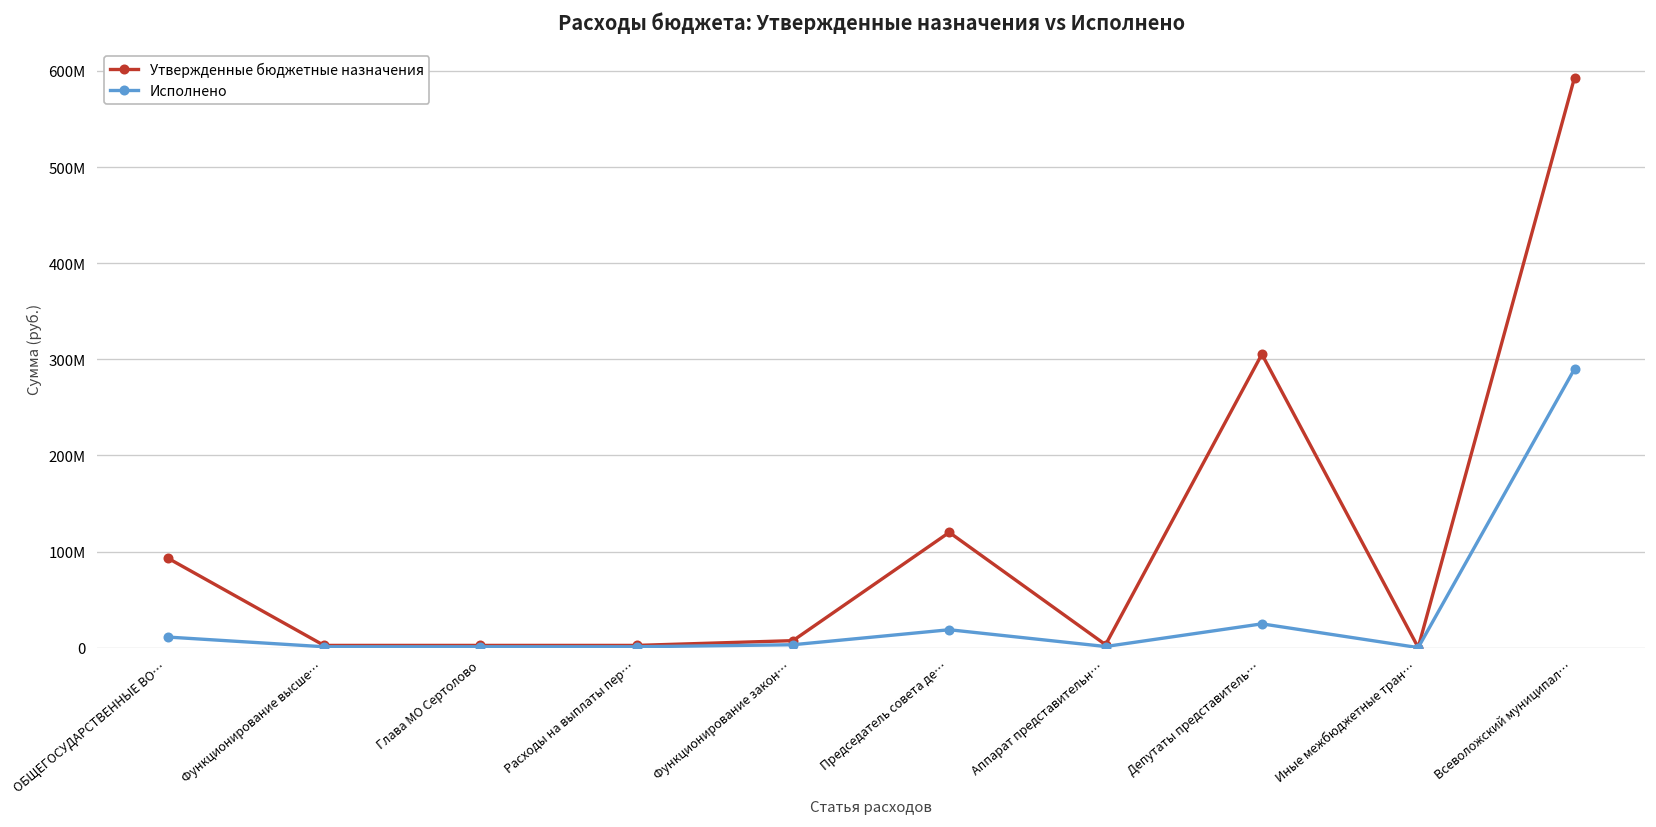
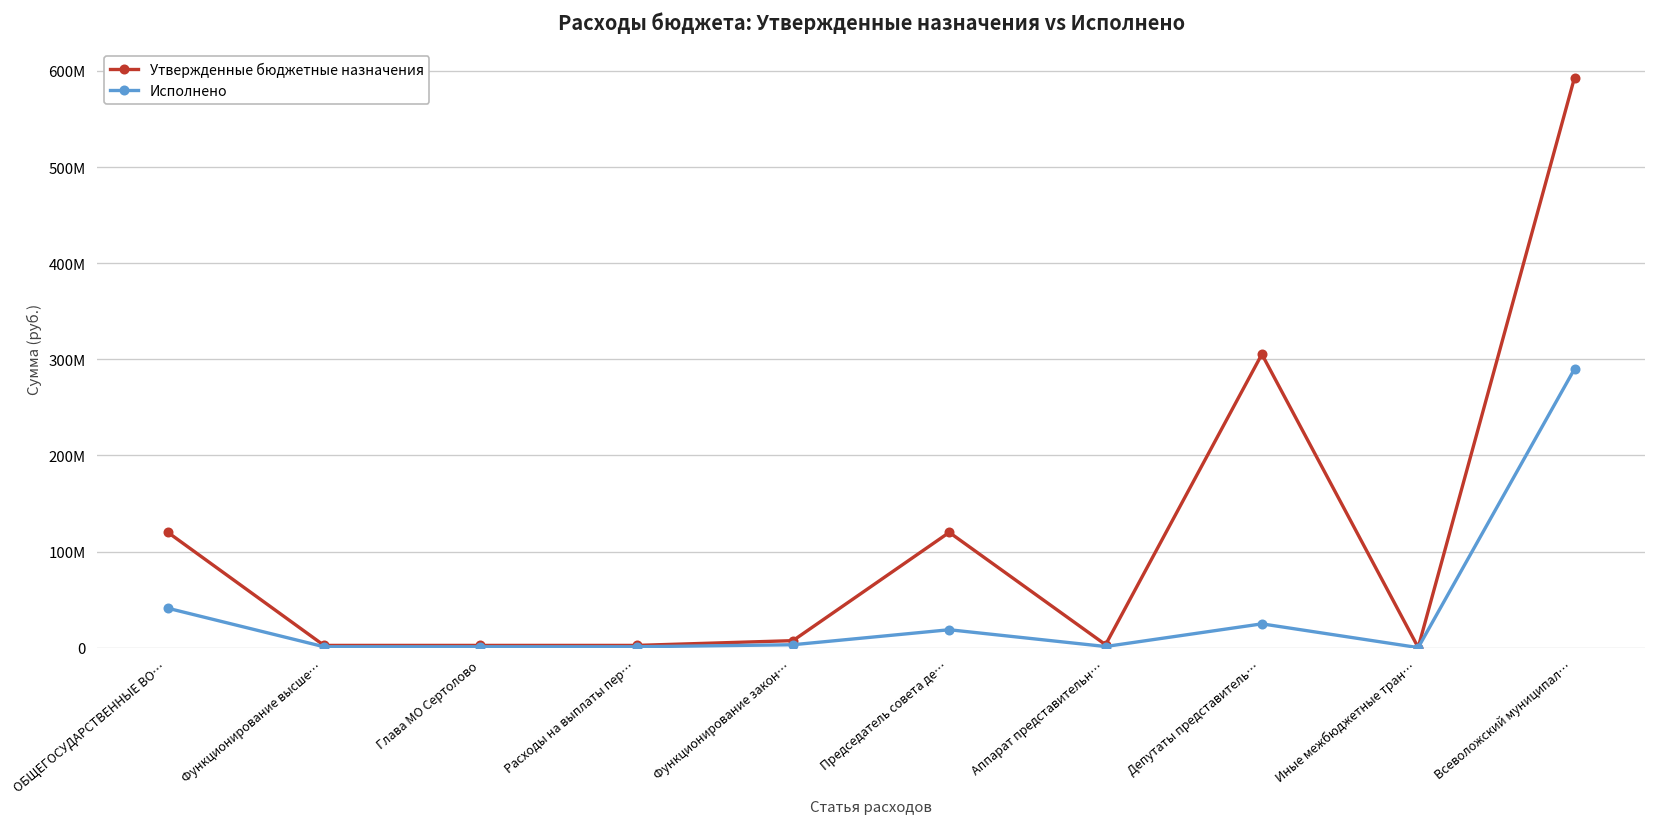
  {
    "Утвержденные бюджетные назначения": {
-     "ОБЩЕГОСУДАРСТВЕННЫЕ ВО…": 90000000,
+     "ОБЩЕГОСУДАРСТВЕННЫЕ ВО…": 120000000,
      "Функционирование закон…": 10000000,
      "Председатель совета де…": 120000000,
      "Депутаты представитель…": 310000000,
      "Всеволожский муниципал…": 590000000
    },
    "Исполнено": {
-     "ОБЩЕГОСУДАРСТВЕННЫЕ ВО…": 10000000,
+     "ОБЩЕГОСУДАРСТВЕННЫЕ ВО…": 40000000,
      "Функционирование закон…": 0,
      "Председатель совета де…": 20000000,
      "Депутаты представитель…": 20000000,
      "Всеволожский муниципал…": 290000000
    }
  }
